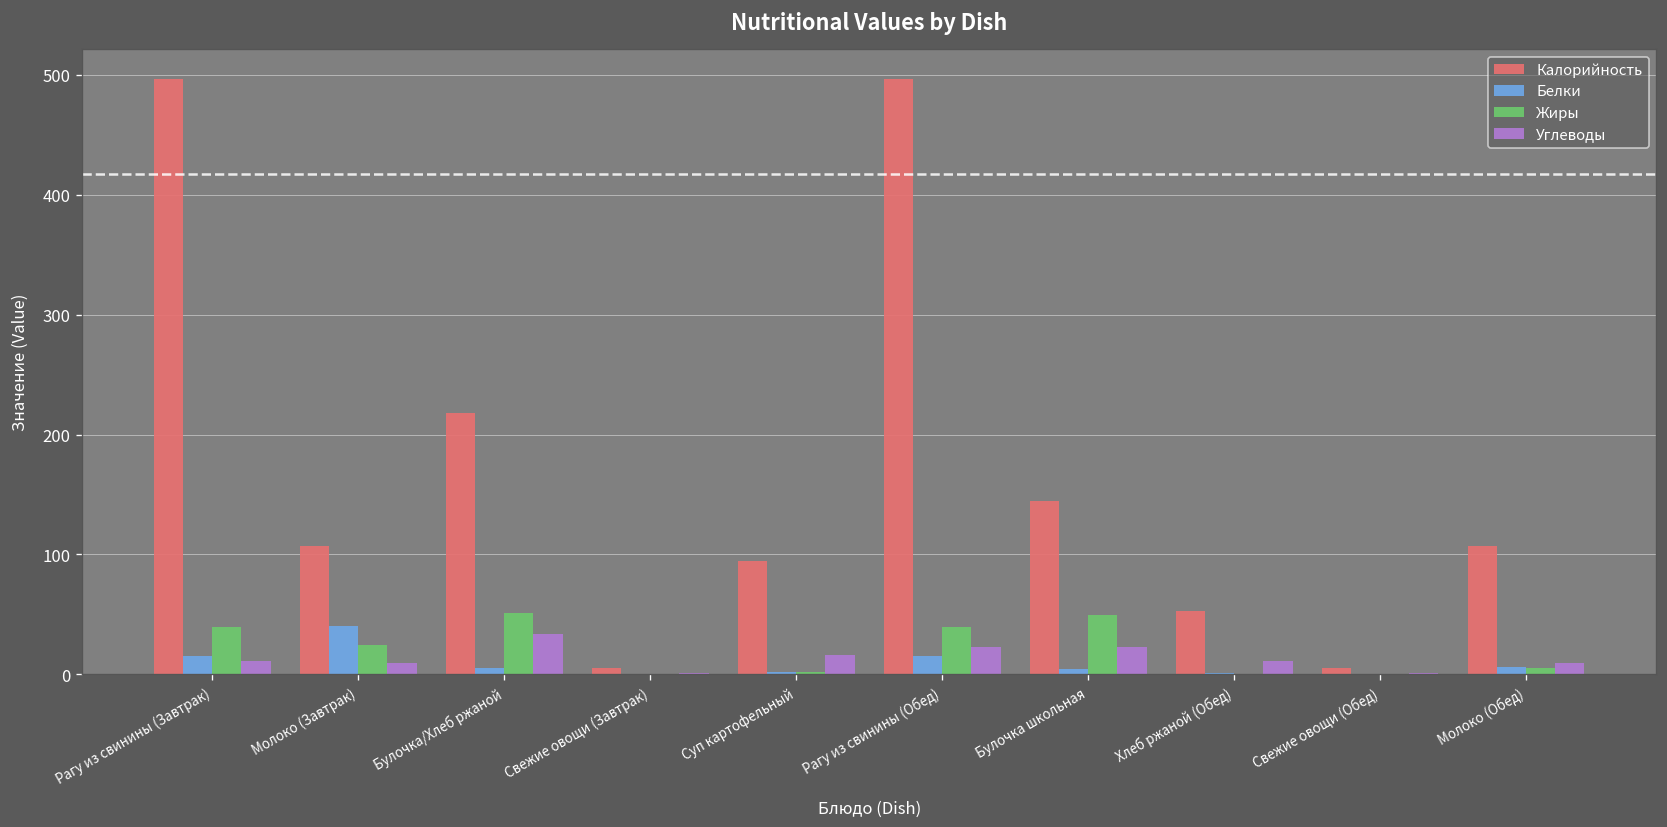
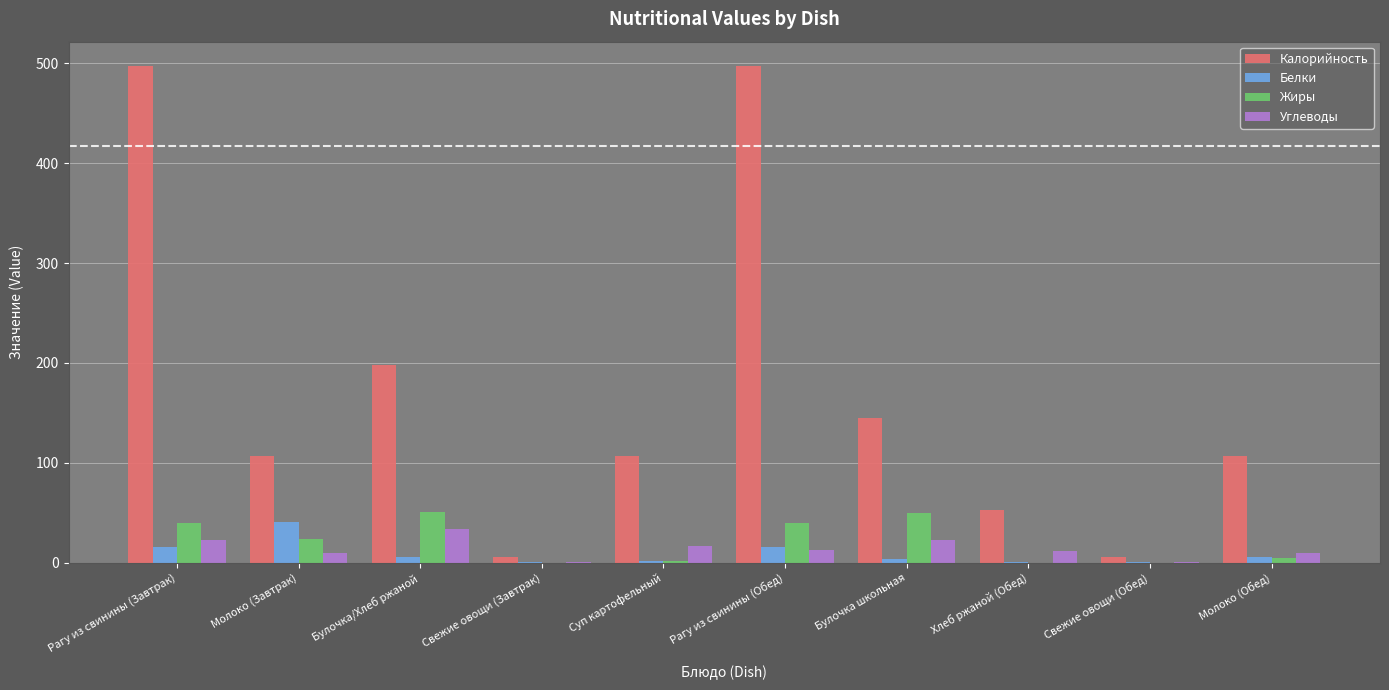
  {
    "Калорийность": {
      "Рагу из свинины (Завтрак)": 500,
      "Молоко (Завтрак)": 110,
-     "Булочка/Хлеб ржаной": 220,
+     "Булочка/Хлеб ржаной": 200,
      "Свежие овощи (Завтрак)": 10,
-     "Суп картофельный": 90,
+     "Суп картофельный": 110,
      "Рагу из свинины (Обед)": 500,
      "Булочка школьная": 150,
      "Хлеб ржаной (Обед)": 50,
      "Свежие овощи (Обед)": 10,
      "Молоко (Обед)": 110
    },
    "Белки": {
      "Рагу из свинины (Завтрак)": 20,
      "Молоко (Завтрак)": 40,
      "Булочка/Хлеб ржаной": 10,
      "Рагу из свинины (Обед)": 20,
      "Булочка школьная": 0,
      "Молоко (Обед)": 10
    },
    "Жиры": {
      "Рагу из свинины (Завтрак)": 40,
      "Молоко (Завтрак)": 20,
      "Булочка/Хлеб ржаной": 50,
      "Рагу из свинины (Обед)": 40,
      "Булочка школьная": 50,
      "Молоко (Обед)": 10
    },
    "Углеводы": {
-     "Рагу из свинины (Завтрак)": 10,
+     "Рагу из свинины (Завтрак)": 20,
      "Молоко (Завтрак)": 10,
      "Булочка/Хлеб ржаной": 30,
      "Суп картофельный": 20,
-     "Рагу из свинины (Обед)": 20,
+     "Рагу из свинины (Обед)": 10,
      "Булочка школьная": 20,
      "Хлеб ржаной (Обед)": 10,
      "Молоко (Обед)": 10
    }
  }
